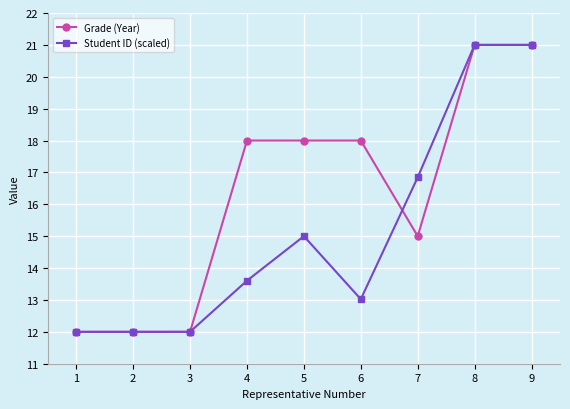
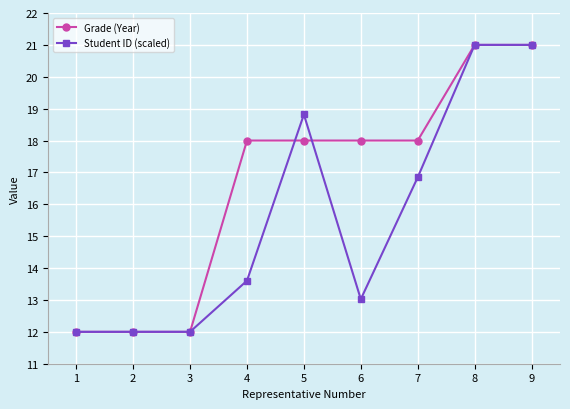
  {
    "Grade (Year)": {
      "4": 18.0,
      "5": 18.0,
      "6": 18.0,
-     "7": 15.0
+     "7": 18.0
    },
    "Student ID (scaled)": {
      "4": 13.6,
-     "5": 15.0,
+     "5": 18.8,
      "6": 13.0,
      "7": 16.8
    }
  }
